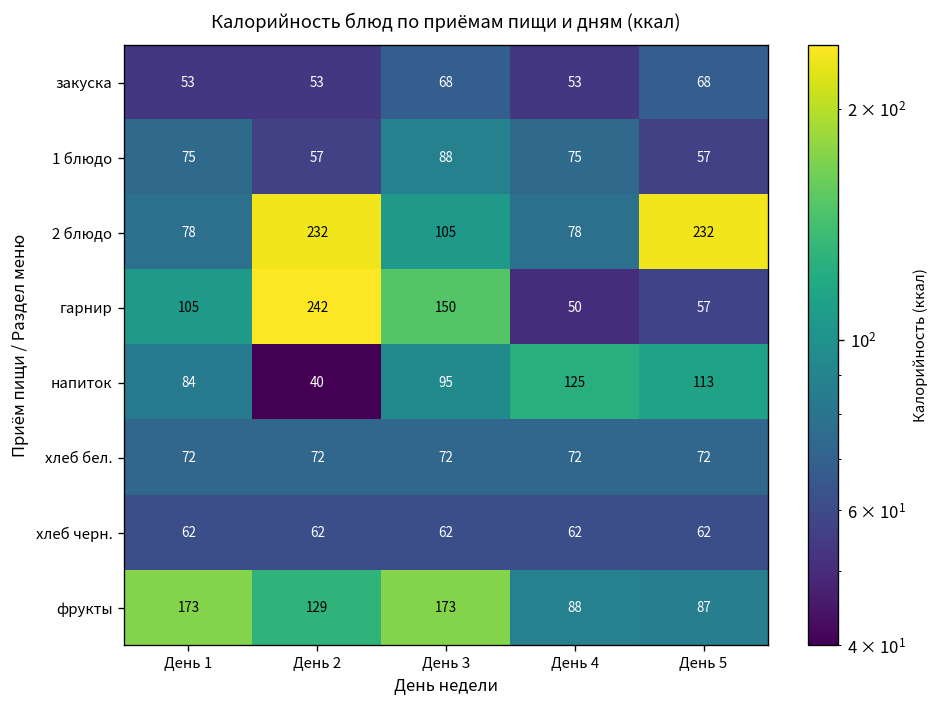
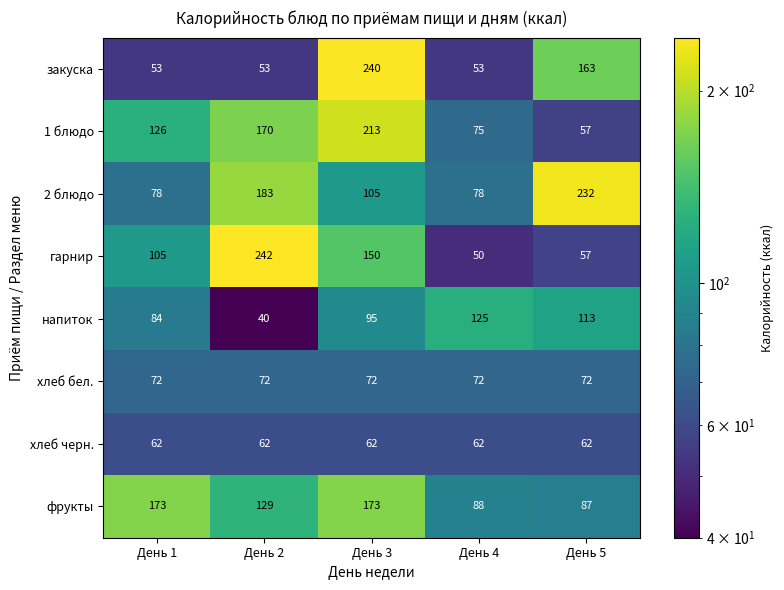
  {
    "закуска": {
      "День 1": 53,
      "День 2": 53,
-     "День 3": 68,
+     "День 3": 240,
      "День 4": 53,
-     "День 5": 68
+     "День 5": 163
    },
    "1 блюдо": {
-     "День 1": 75,
-     "День 2": 57,
-     "День 3": 88,
+     "День 1": 126,
+     "День 2": 170,
+     "День 3": 213,
      "День 4": 75,
      "День 5": 57
    },
    "2 блюдо": {
      "День 1": 78,
-     "День 2": 232,
+     "День 2": 183,
      "День 3": 105,
      "День 4": 78,
      "День 5": 232
    },
    "гарнир": {
      "День 1": 105,
      "День 2": 242,
      "День 3": 150,
      "День 4": 50,
      "День 5": 57
    },
    "напиток": {
      "День 1": 84,
      "День 2": 40,
      "День 3": 95,
      "День 4": 125,
      "День 5": 113
    },
    "хлеб бел.": {
      "День 1": 72,
      "День 2": 72,
      "День 3": 72,
      "День 4": 72,
      "День 5": 72
    },
    "хлеб черн.": {
      "День 1": 62,
      "День 2": 62,
      "День 3": 62,
      "День 4": 62,
      "День 5": 62
    },
    "фрукты": {
      "День 1": 173,
      "День 2": 129,
      "День 3": 173,
      "День 4": 88,
      "День 5": 87
    }
  }
